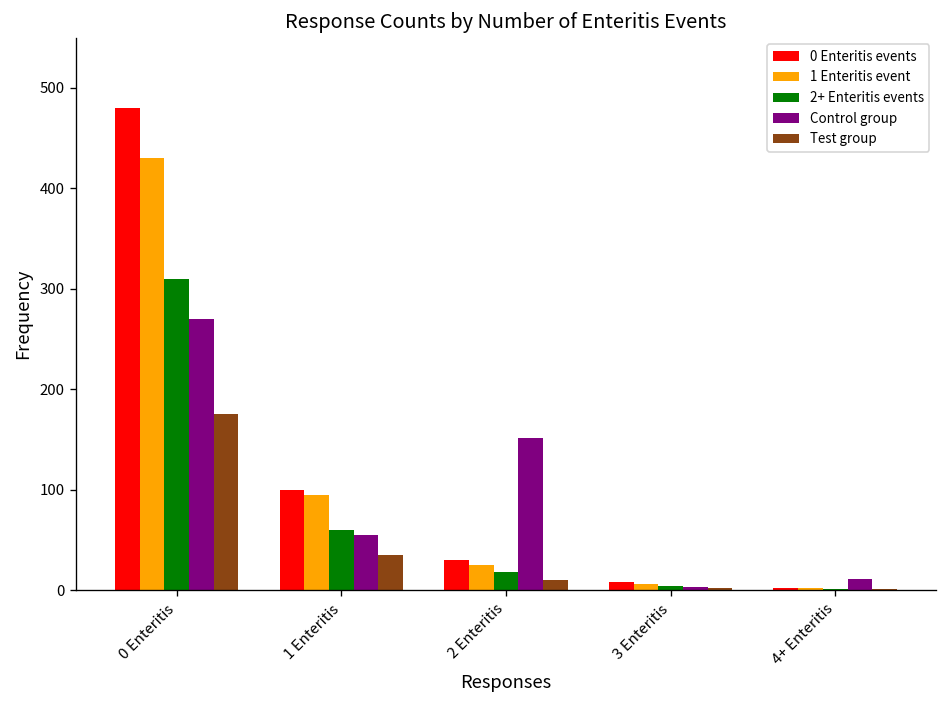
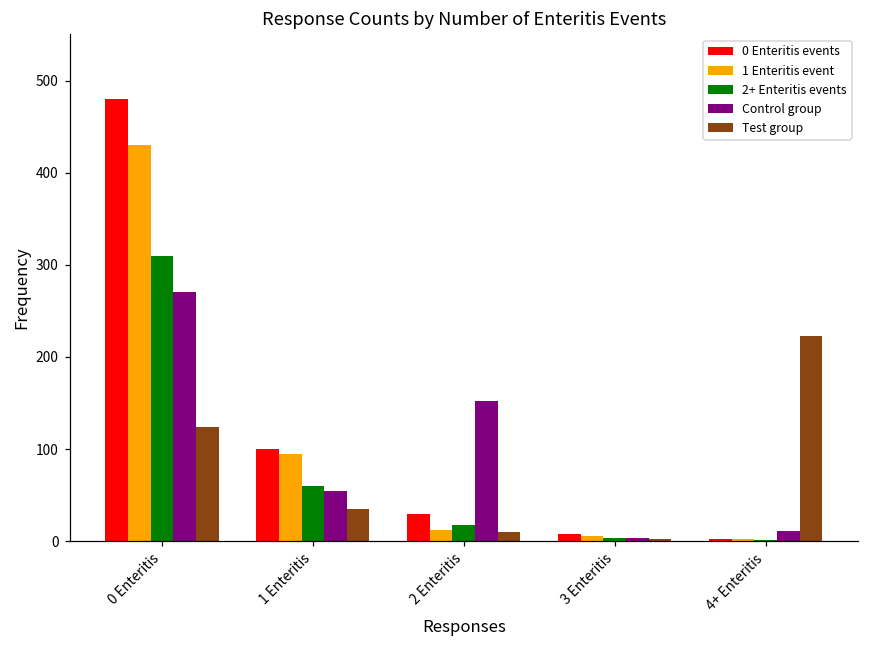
  {
    "0 Enteritis events": {
      "0 Enteritis": 480,
      "1 Enteritis": 100,
      "2 Enteritis": 30,
      "3 Enteritis": 10
    },
    "1 Enteritis event": {
      "0 Enteritis": 430,
      "1 Enteritis": 100,
-     "2 Enteritis": 30,
+     "2 Enteritis": 10,
      "3 Enteritis": 10
    },
    "2+ Enteritis events": {
      "0 Enteritis": 310,
      "1 Enteritis": 60,
      "2 Enteritis": 20,
      "3 Enteritis": 0
    },
    "Control group": {
      "0 Enteritis": 270,
      "1 Enteritis": 60,
      "2 Enteritis": 150,
      "3 Enteritis": 0,
      "4+ Enteritis": 10
    },
    "Test group": {
-     "0 Enteritis": 180,
+     "0 Enteritis": 120,
      "1 Enteritis": 40,
      "2 Enteritis": 10,
-     "4+ Enteritis": 0
+     "4+ Enteritis": 220
    }
  }
